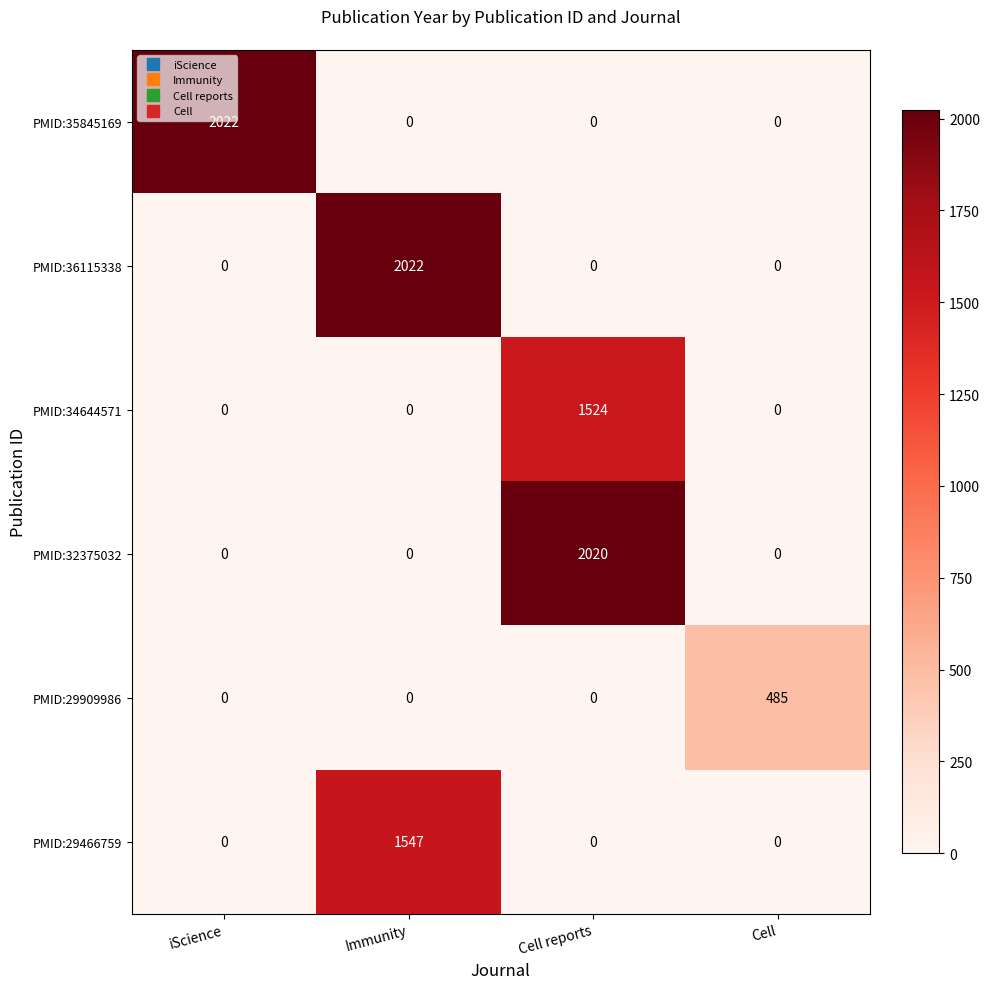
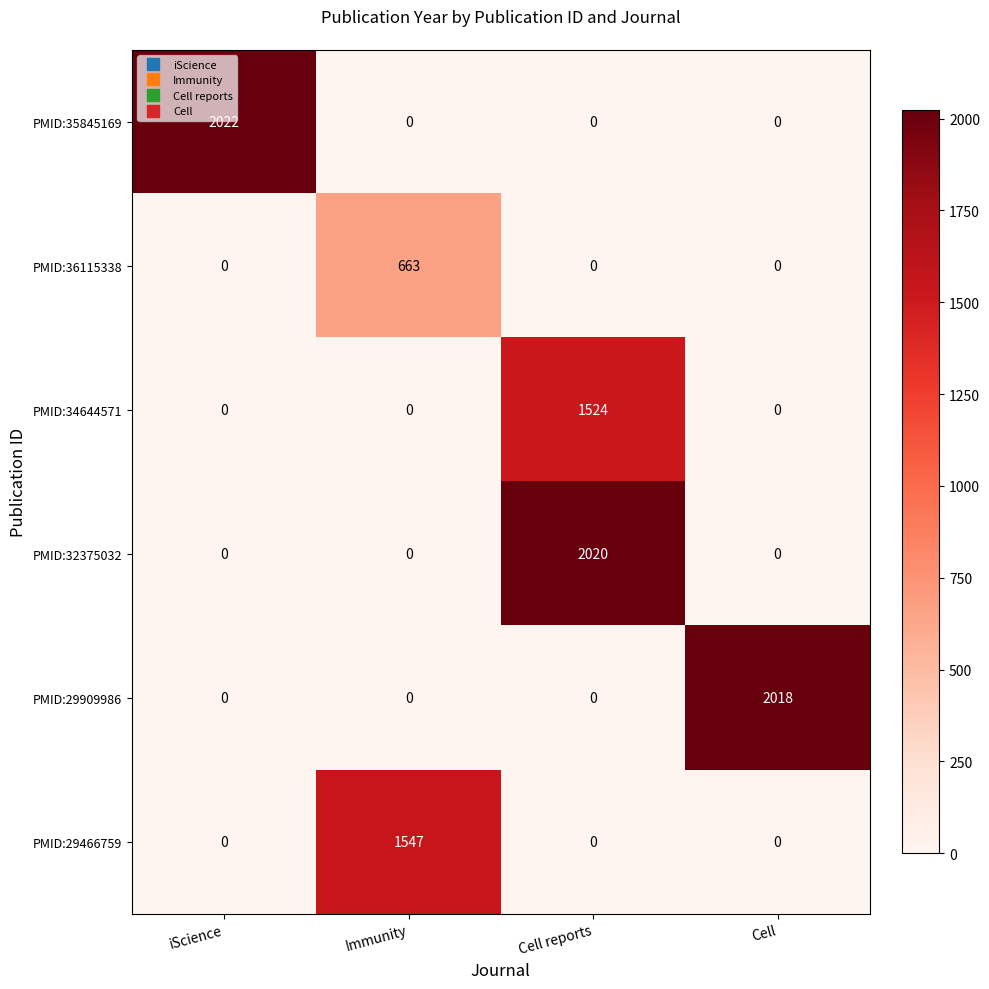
  {
    "PMID:35845169": {
      "Immunity": 0,
      "Cell reports": 0,
      "Cell": 0
    },
    "PMID:36115338": {
      "iScience": 0,
-     "Immunity": 2022,
+     "Immunity": 663,
      "Cell reports": 0,
      "Cell": 0
    },
    "PMID:34644571": {
      "iScience": 0,
      "Immunity": 0,
      "Cell reports": 1524,
      "Cell": 0
    },
    "PMID:32375032": {
      "iScience": 0,
      "Immunity": 0,
      "Cell reports": 2020,
      "Cell": 0
    },
    "PMID:29909986": {
      "iScience": 0,
      "Immunity": 0,
      "Cell reports": 0,
-     "Cell": 485
+     "Cell": 2018
    },
    "PMID:29466759": {
      "iScience": 0,
      "Immunity": 1547,
      "Cell reports": 0,
      "Cell": 0
    }
  }
